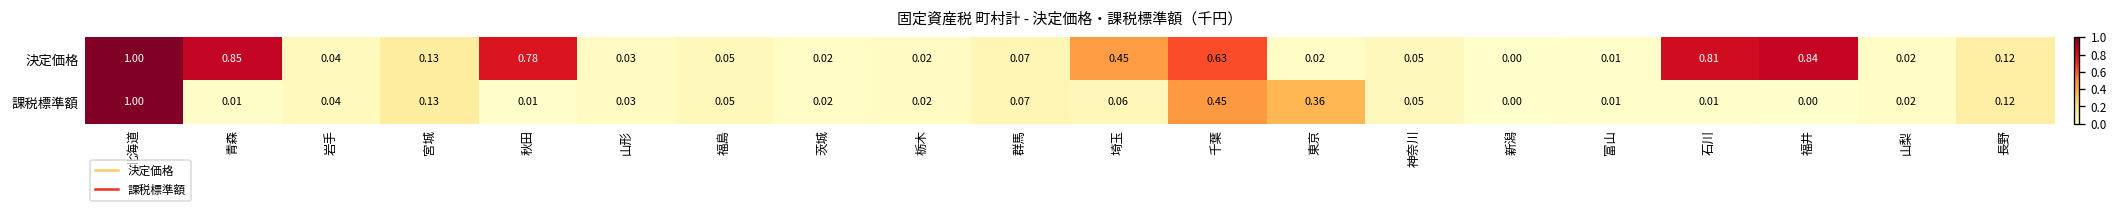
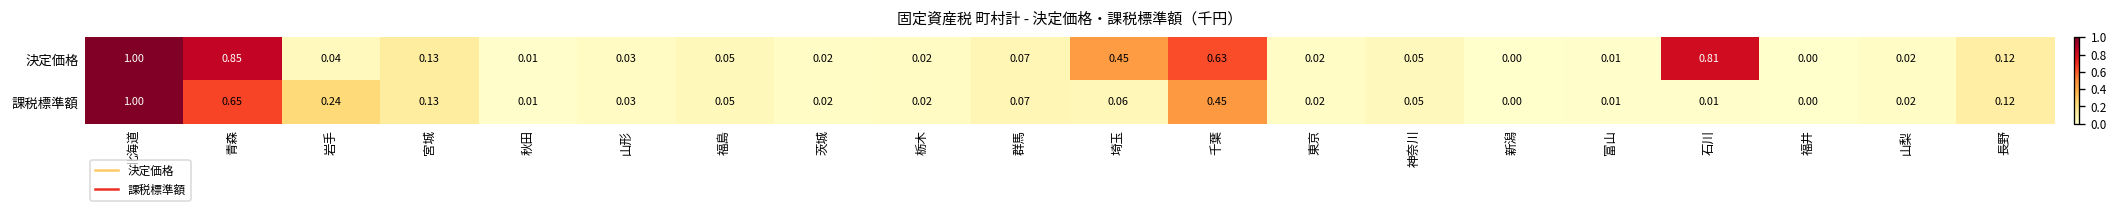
  {
    "決定価格": {
      "北海道": 1.00,
      "青森": 0.85,
      "岩手": 0.04,
      "宮城": 0.13,
-     "秋田": 0.78,
+     "秋田": 0.01,
      "山形": 0.03,
      "福島": 0.05,
      "茨城": 0.02,
      "栃木": 0.02,
      "群馬": 0.07,
      "埼玉": 0.45,
      "千葉": 0.63,
      "東京": 0.02,
      "神奈川": 0.05,
      "新潟": 0.00,
      "富山": 0.01,
      "石川": 0.81,
-     "福井": 0.84,
+     "福井": 0.00,
      "山梨": 0.02,
      "長野": 0.12
    },
    "課税標準額": {
      "北海道": 1.00,
-     "青森": 0.01,
-     "岩手": 0.04,
+     "青森": 0.65,
+     "岩手": 0.24,
      "宮城": 0.13,
      "秋田": 0.01,
      "山形": 0.03,
      "福島": 0.05,
      "茨城": 0.02,
      "栃木": 0.02,
      "群馬": 0.07,
      "埼玉": 0.06,
      "千葉": 0.45,
-     "東京": 0.36,
+     "東京": 0.02,
      "神奈川": 0.05,
      "新潟": 0.00,
      "富山": 0.01,
      "石川": 0.01,
      "福井": 0.00,
      "山梨": 0.02,
      "長野": 0.12
    }
  }
